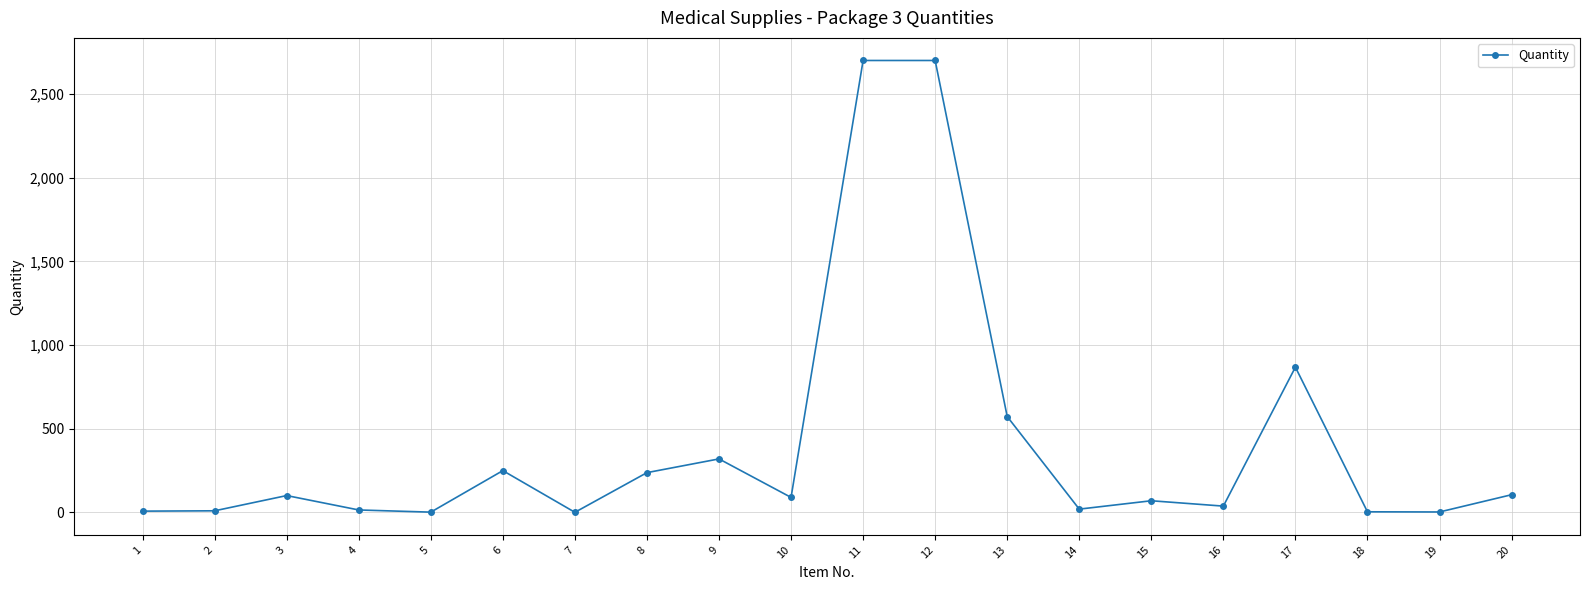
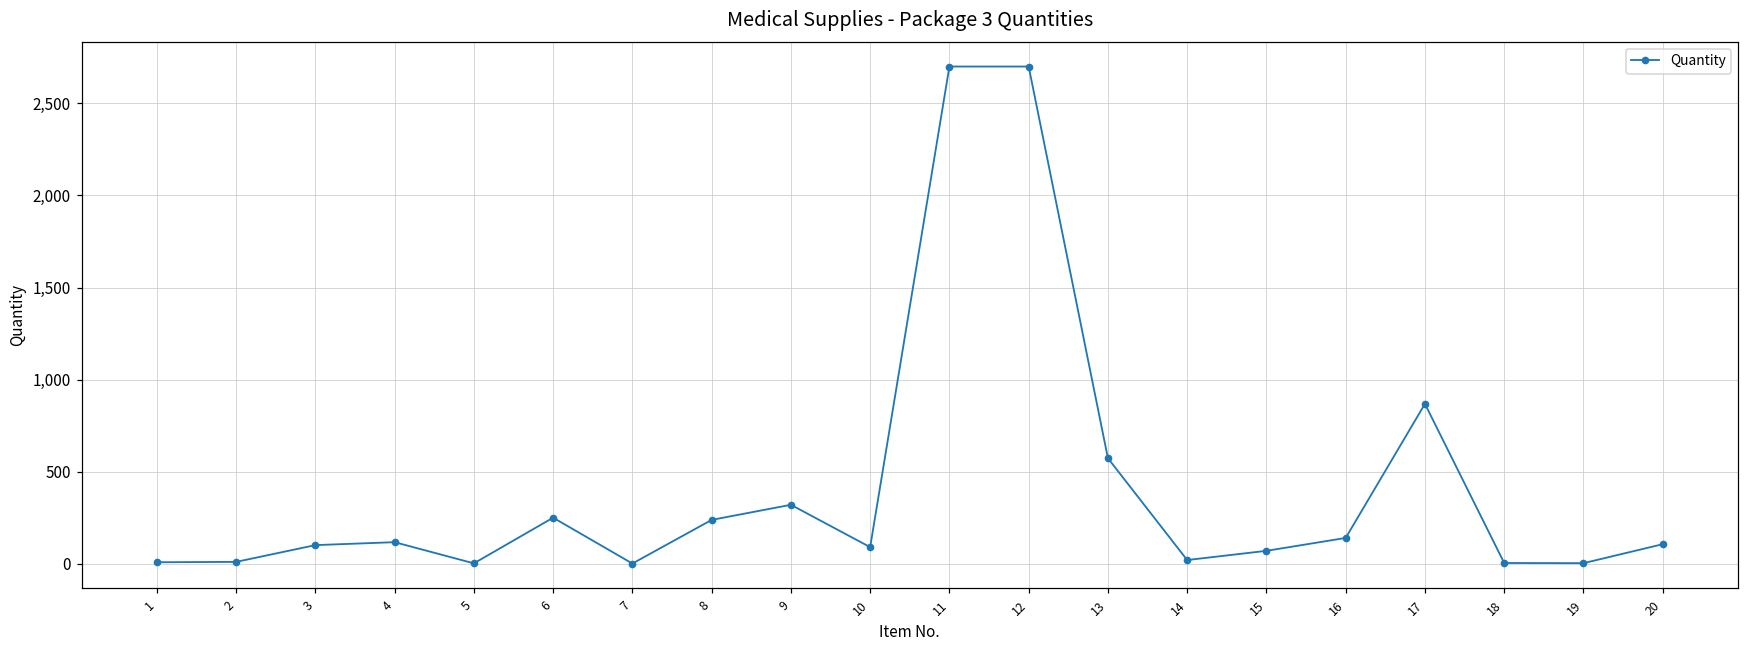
  {
    "1": "10",
    "2": "10",
    "3": "100",
-   "4": "20",
+   "4": "120",
    "5": "0",
    "6": "250",
    "7": "0",
    "8": "240",
    "9": "320",
    "10": "90",
    "11": "2,700",
    "12": "2,700",
    "13": "570",
    "14": "20",
    "15": "70",
-   "16": "40",
+   "16": "140",
    "17": "870",
    "18": "0",
    "19": "0",
    "20": "110"
  }
